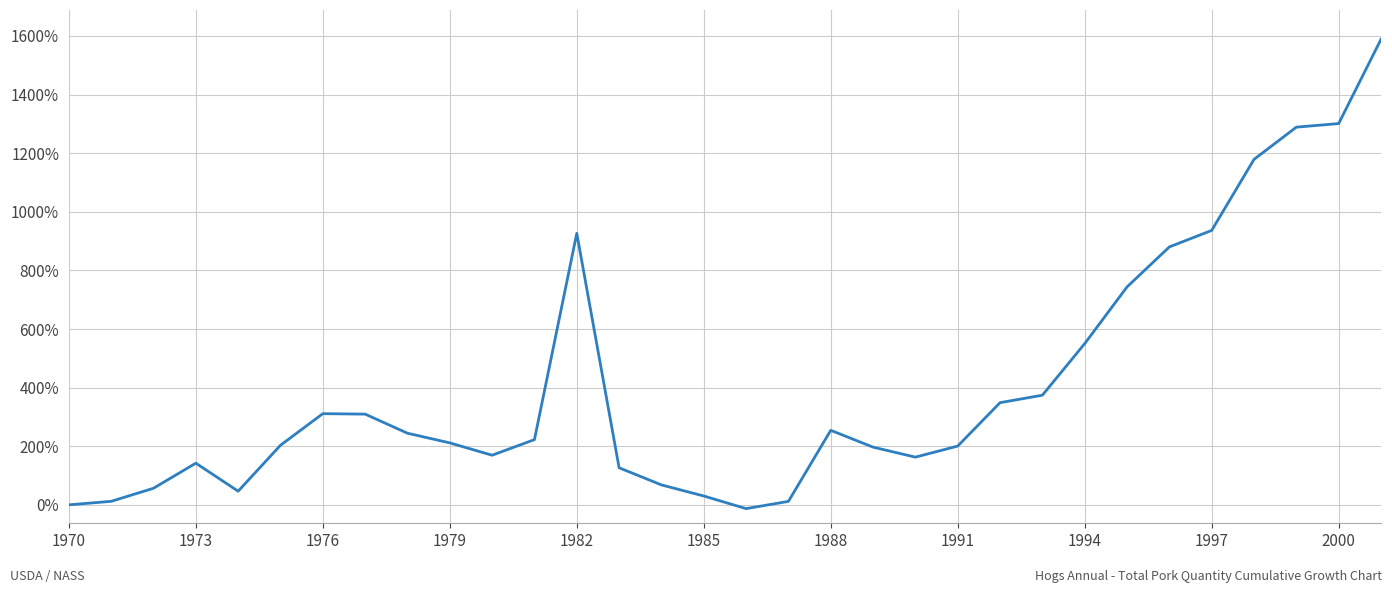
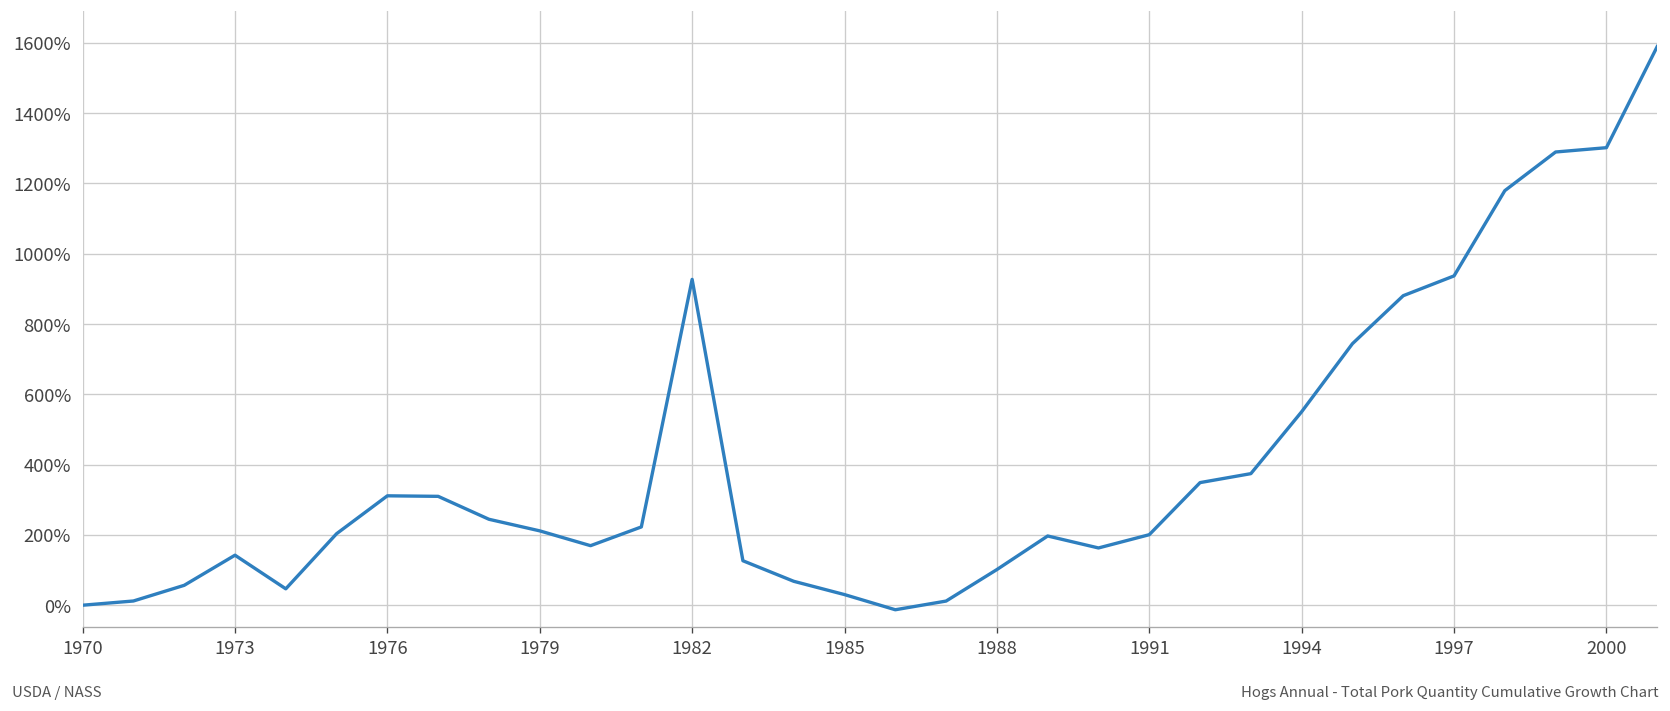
  {
    "1970": "0%",
    "1973": "140%",
    "1976": "310%",
    "1979": "210%",
    "1982": "930%",
    "1985": "30%",
-   "1988": "250%",
+   "1988": "100%",
    "1991": "200%",
    "1994": "550%",
    "1997": "940%",
    "2000": "1300%"
  }
